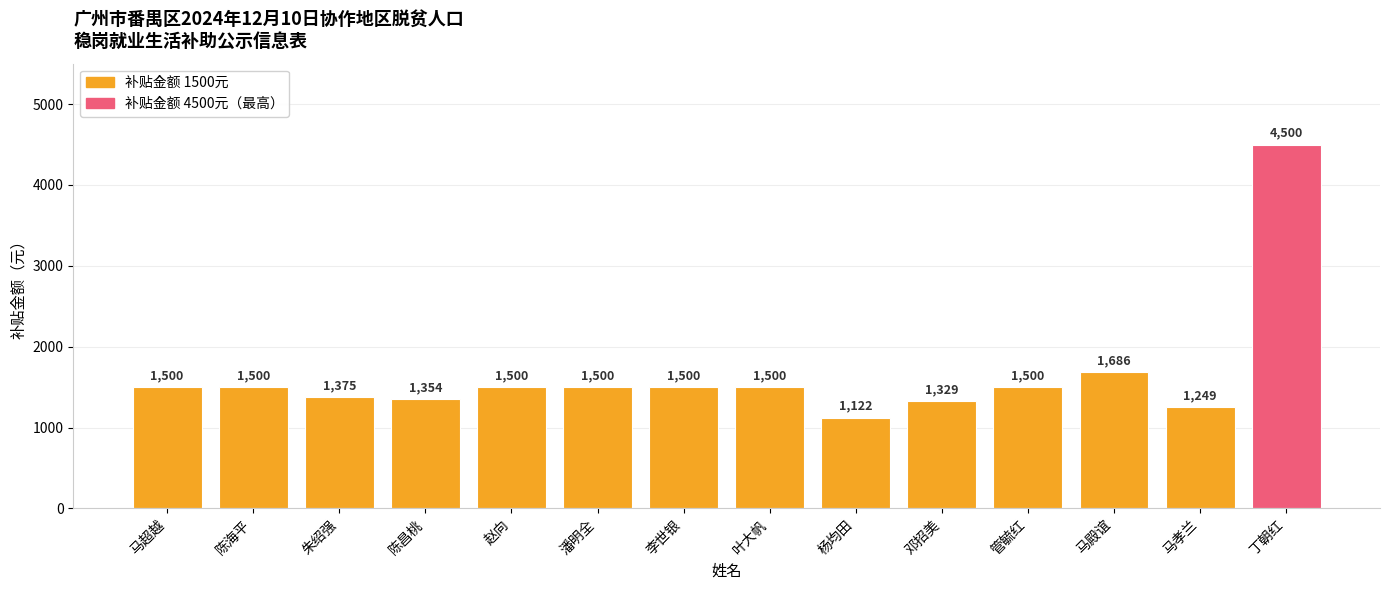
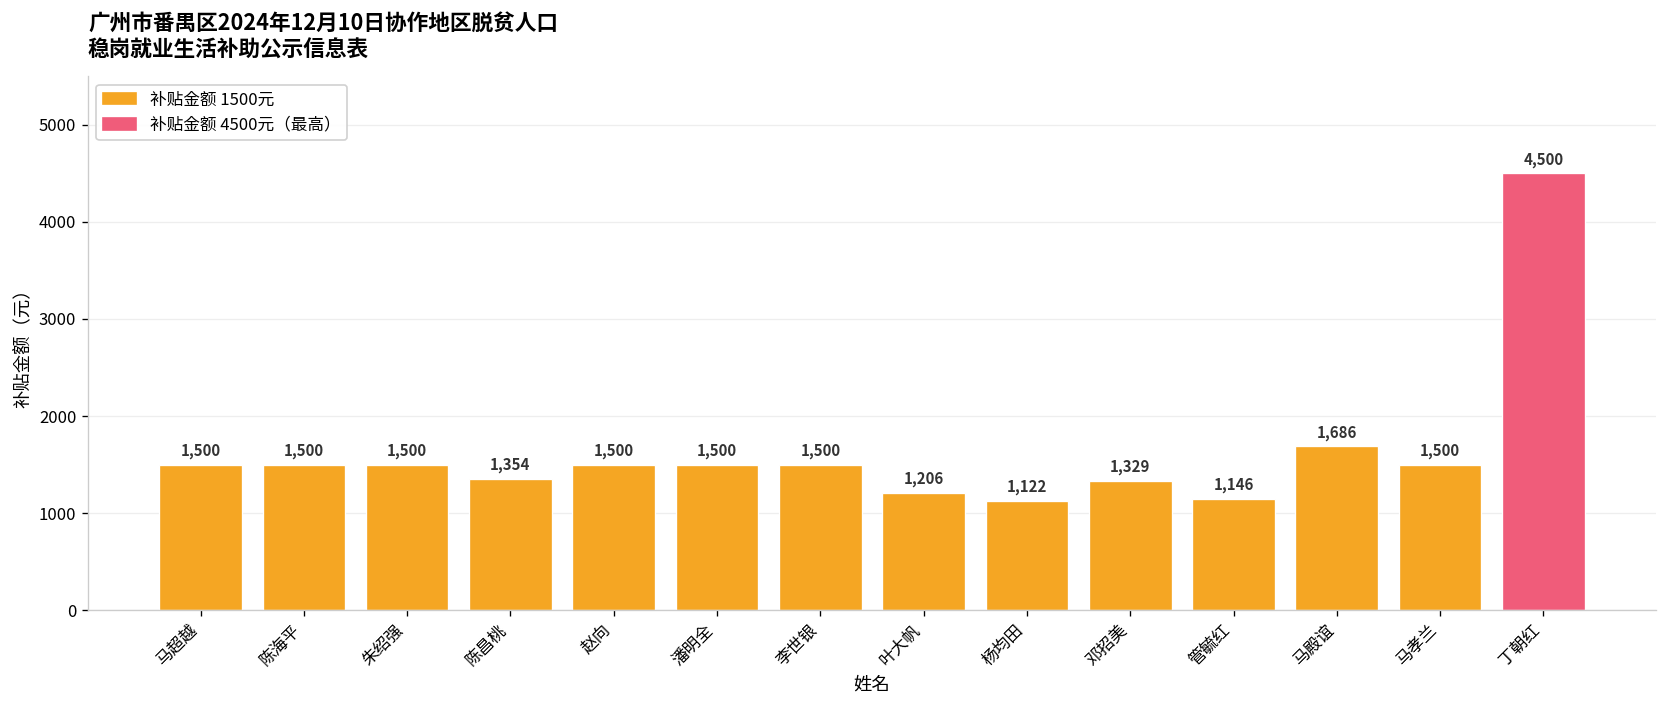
  {
    "马超越": "1,500",
    "陈海平": "1,500",
-   "朱绍强": "1,375",
+   "朱绍强": "1,500",
    "陈昌桃": "1,354",
    "赵向": "1,500",
    "潘明全": "1,500",
    "李世银": "1,500",
-   "叶大帆": "1,500",
+   "叶大帆": "1,206",
    "杨均田": "1,122",
    "邓招美": "1,329",
-   "管毓红": "1,500",
+   "管毓红": "1,146",
    "马殿谊": "1,686",
-   "马孝兰": "1,249",
+   "马孝兰": "1,500",
    "丁朝红": "4,500"
  }
